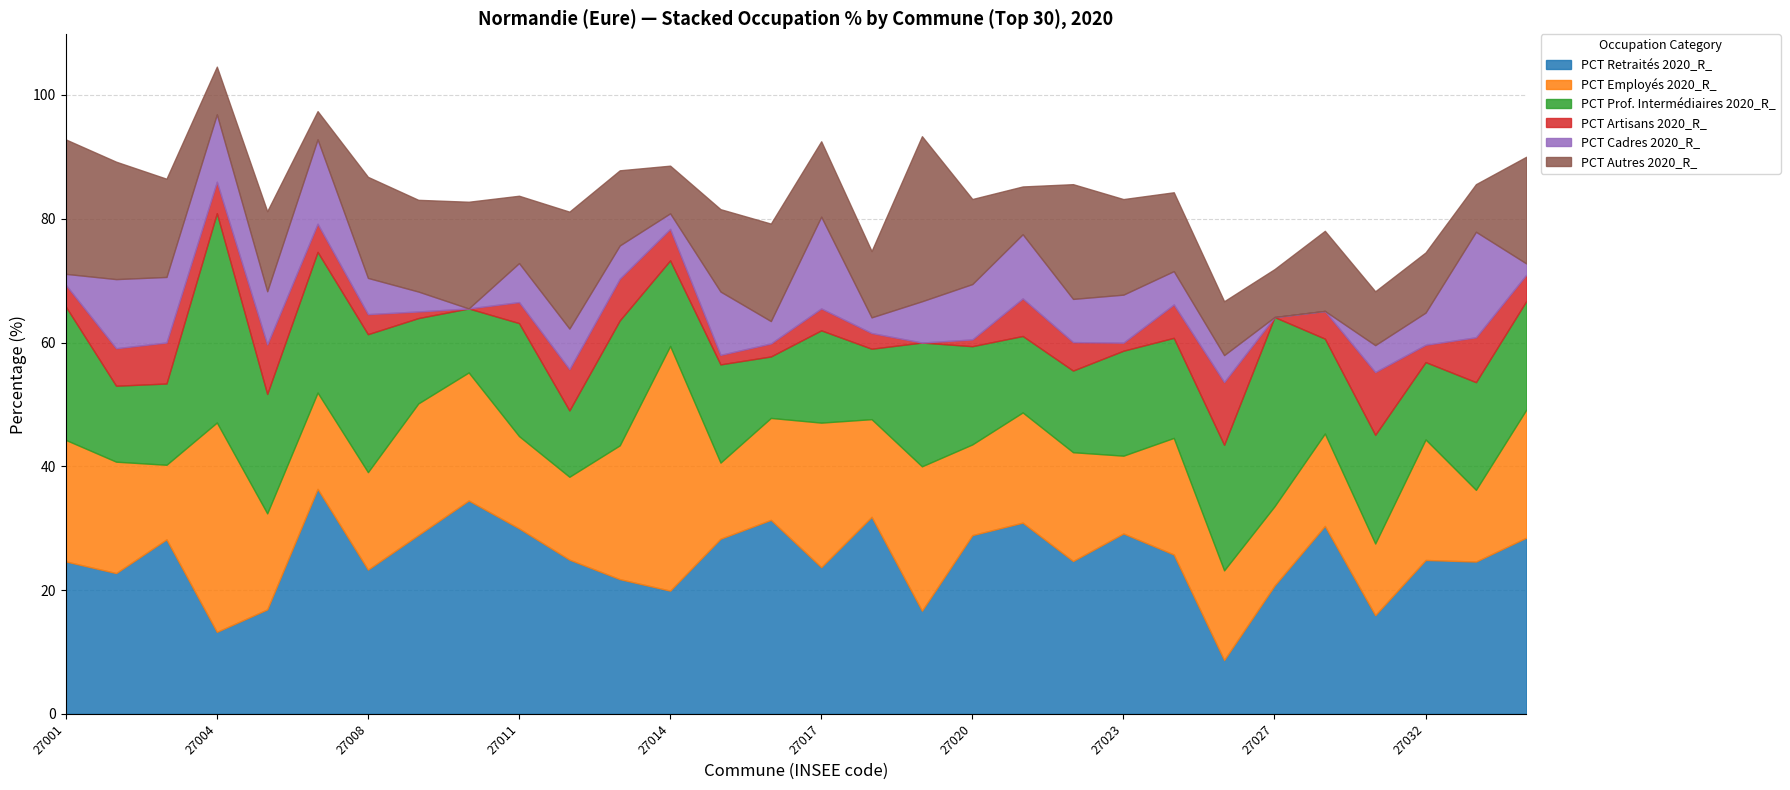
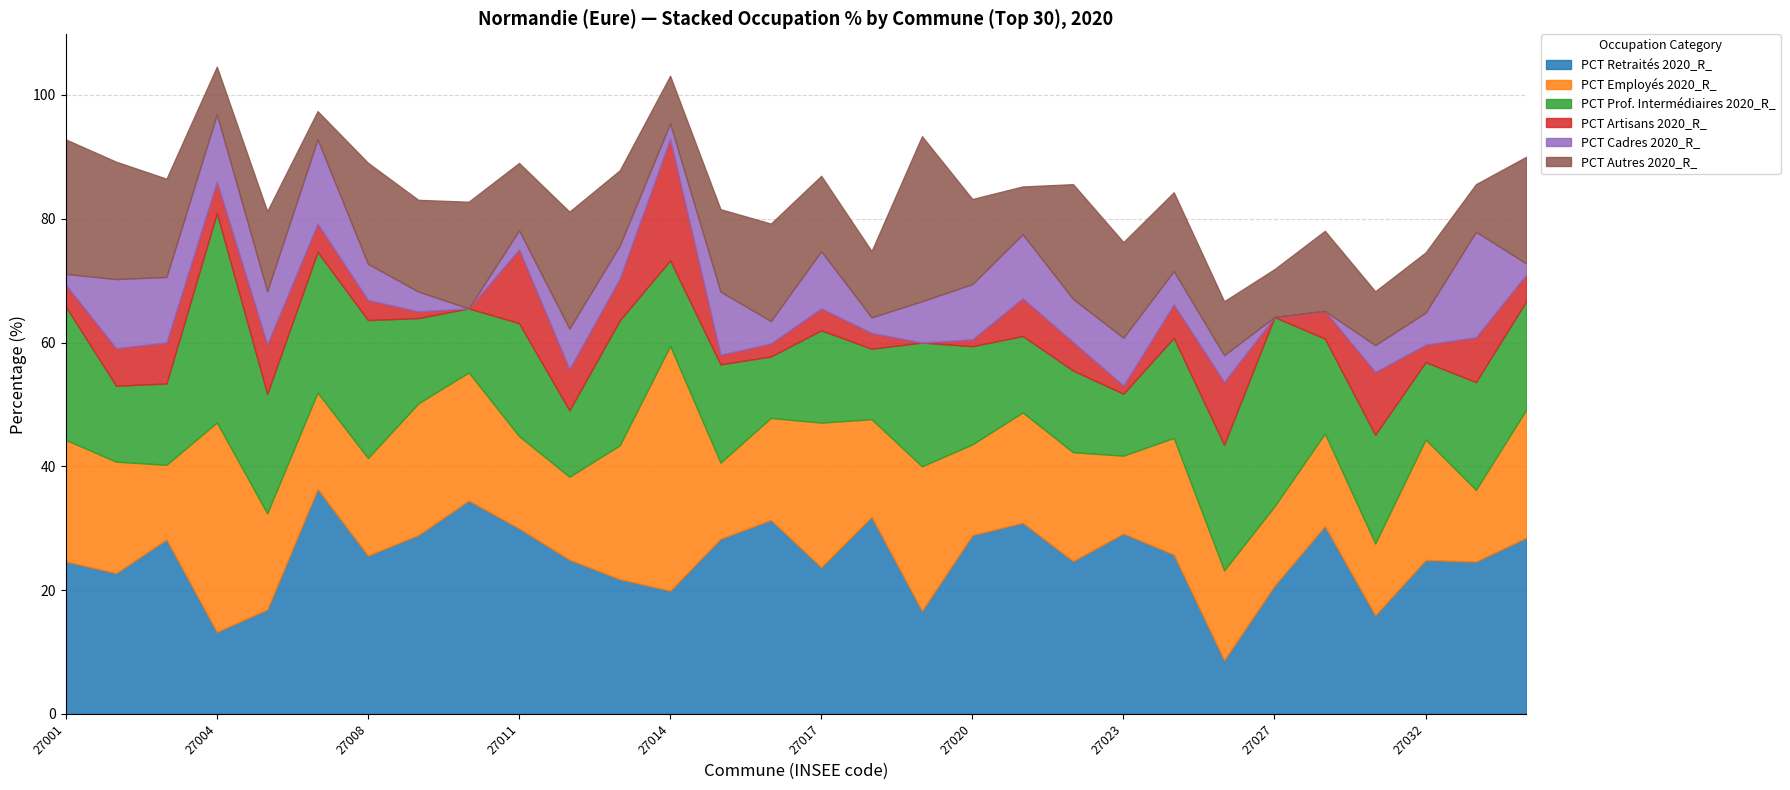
  {
    "PCT Retraités 2020_R_": {
      "27001": 25,
      "27004": 13,
-     "27008": 23,
+     "27008": 26,
      "27011": 30,
      "27014": 20,
      "27017": 24,
      "27020": 29,
      "27023": 29,
      "27027": 21,
      "27032": 25
    },
    "PCT Employés 2020_R_": {
      "27001": 20,
      "27004": 34,
      "27008": 16,
      "27011": 15,
      "27014": 40,
      "27017": 23,
      "27020": 15,
      "27023": 13,
      "27027": 13,
      "27032": 19
    },
    "PCT Prof. Intermédiaires 2020_R_": {
      "27001": 22,
      "27004": 34,
      "27008": 22,
      "27011": 18,
      "27014": 14,
      "27017": 15,
      "27020": 16,
-     "27023": 17,
+     "27023": 10,
      "27032": 13
    },
    "PCT Artisans 2020_R_": {
      "27001": 4,
      "27004": 5,
      "27008": 3,
-     "27011": 3,
-     "27014": 5,
+     "27011": 12,
+     "27014": 20,
      "27017": 4,
      "27020": 1,
      "27023": 1,
      "27032": 3
    },
    "PCT Cadres 2020_R_": {
      "27001": 2,
      "27004": 11,
      "27008": 6,
-     "27011": 6,
+     "27011": 3,
      "27014": 3,
-     "27017": 15,
+     "27017": 9,
      "27020": 9,
      "27023": 8,
      "27032": 5
    },
    "PCT Autres 2020_R_": {
      "27001": 22,
      "27004": 8,
      "27008": 16,
      "27011": 11,
      "27014": 8,
      "27017": 12,
      "27020": 14,
      "27023": 15,
      "27027": 8,
      "27032": 10
    }
  }
